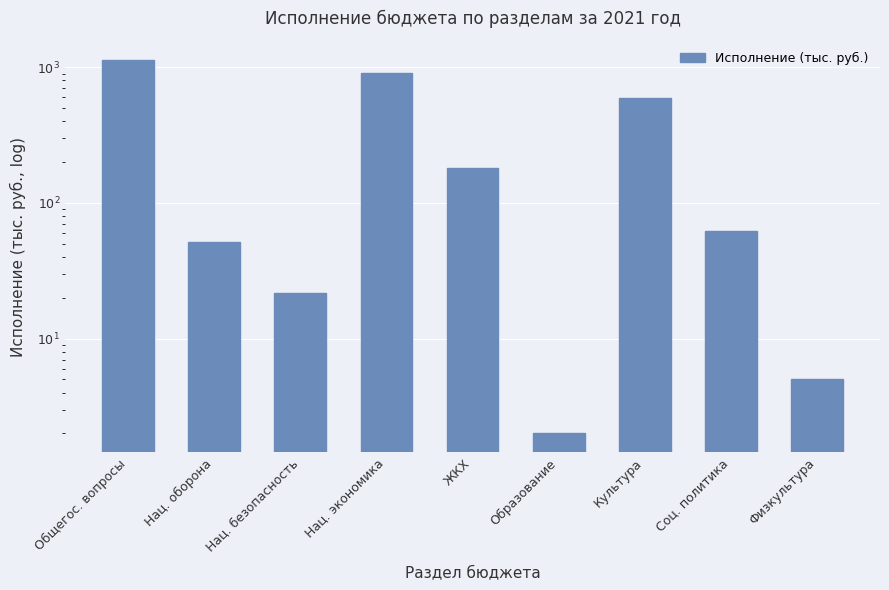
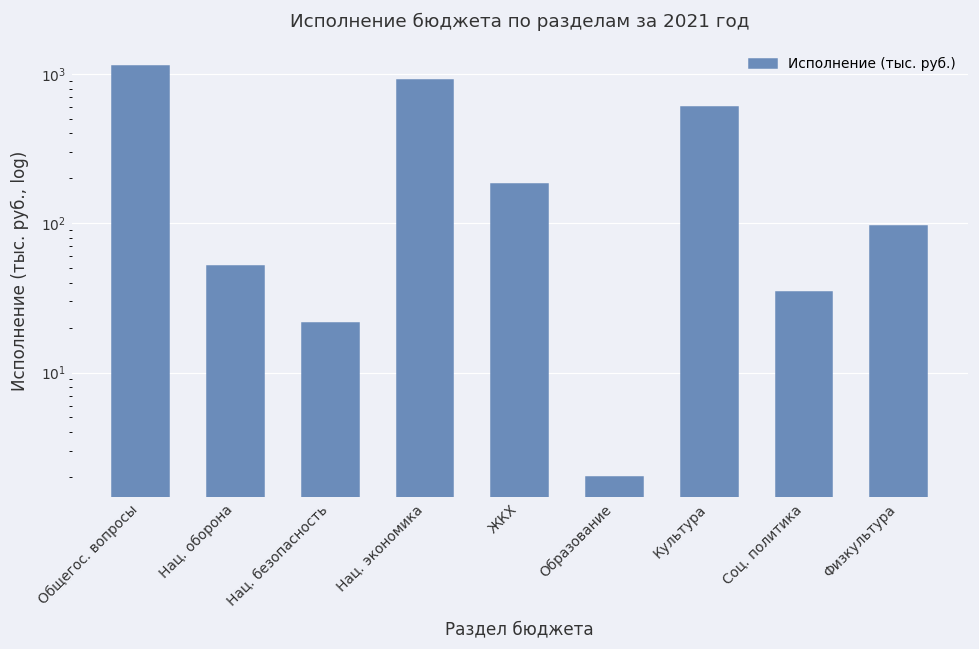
  {
    "Общегос. вопросы": 1100,
    "Нац. оборона": 52,
    "Нац. безопасность": 22,
    "Нац. экономика": 900,
    "ЖКХ": 180,
    "Образование": 2.0,
    "Культура": 600,
-   "Соц. политика": 60,
-   "Физкультура": 5.0
+   "Соц. политика": 35,
+   "Физкультура": 100
  }
